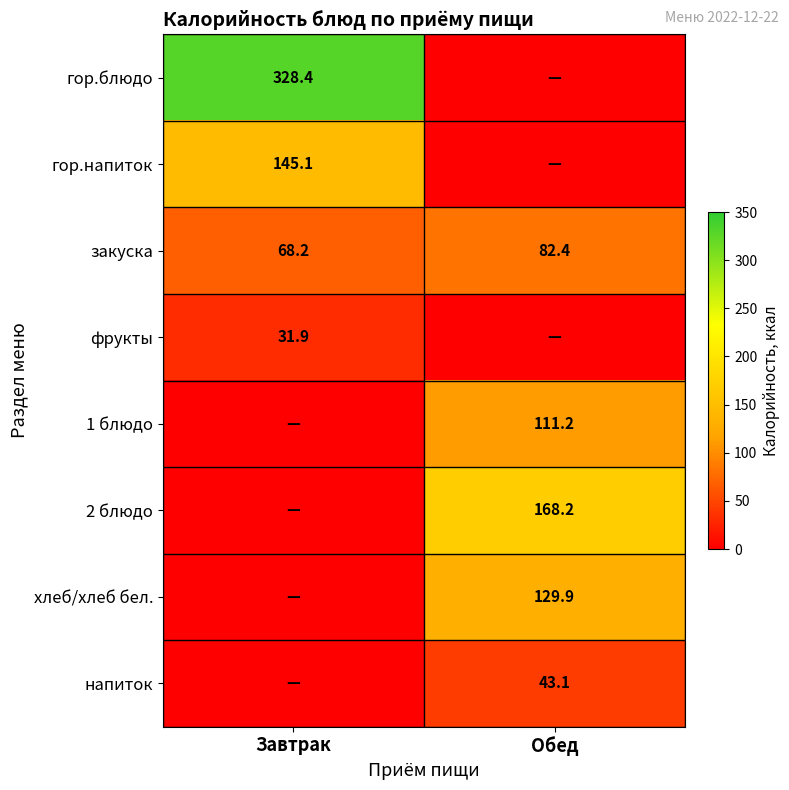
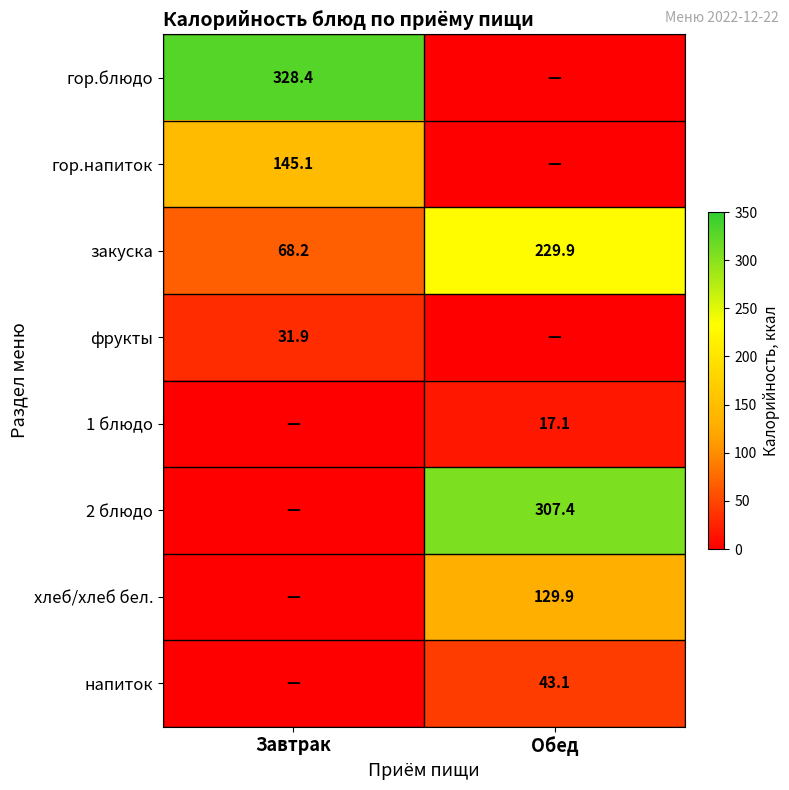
  {
    "гор.блюдо": {
      "Завтрак": 328.4
    },
    "гор.напиток": {
      "Завтрак": 145.1
    },
    "закуска": {
      "Завтрак": 68.2,
-     "Обед": 82.4
+     "Обед": 229.9
    },
    "фрукты": {
      "Завтрак": 31.9
    },
    "1 блюдо": {
-     "Обед": 111.2
+     "Обед": 17.1
    },
    "2 блюдо": {
-     "Обед": 168.2
+     "Обед": 307.4
    },
    "хлеб/хлеб бел.": {
      "Обед": 129.9
    },
    "напиток": {
      "Обед": 43.1
    }
  }
